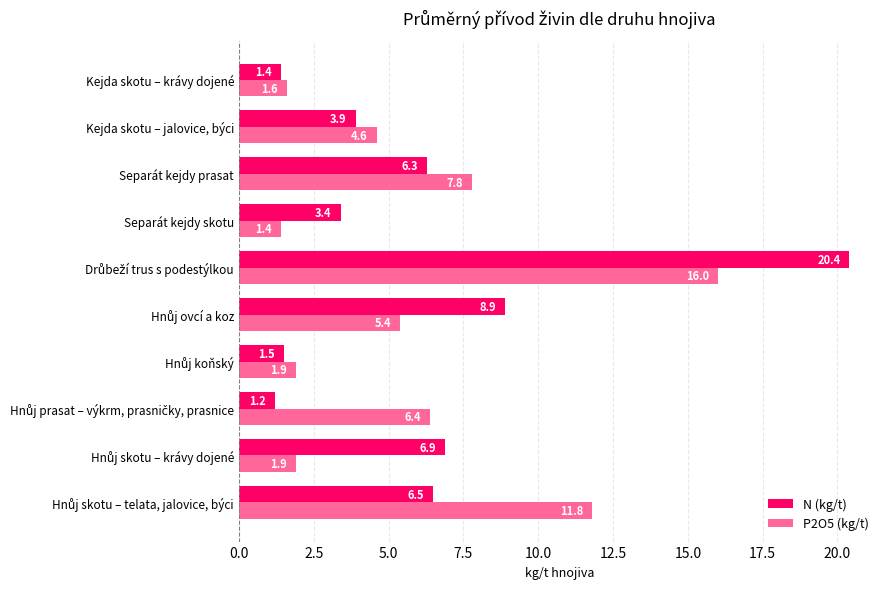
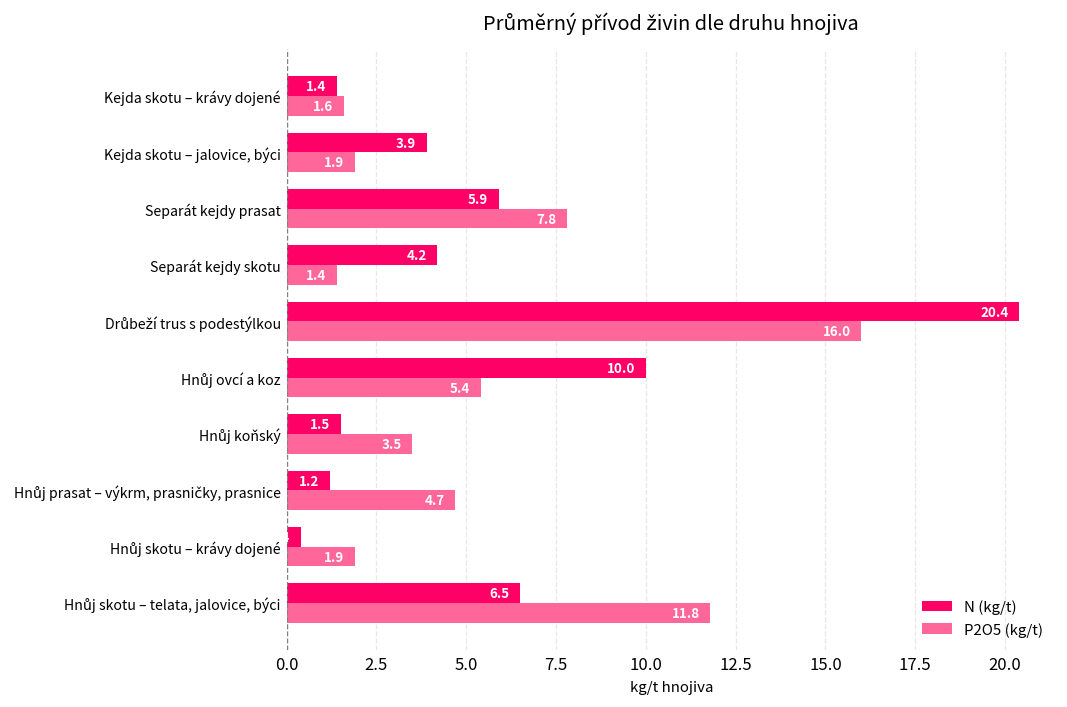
  {
    "N (kg/t)": {
      "Kejda skotu – krávy dojené": 1.4,
      "Kejda skotu – jalovice, býci": 3.9,
-     "Separát kejdy prasat": 6.3,
-     "Separát kejdy skotu": 3.4,
+     "Separát kejdy prasat": 5.9,
+     "Separát kejdy skotu": 4.2,
      "Drůbeží trus s podestýlkou": 20.4,
-     "Hnůj ovcí a koz": 8.9,
+     "Hnůj ovcí a koz": 10.0,
      "Hnůj koňský": 1.5,
      "Hnůj prasat – výkrm, prasničky, prasnice": 1.2,
-     "Hnůj skotu – krávy dojené": 6.9,
+     "Hnůj skotu – krávy dojené": 0.4,
      "Hnůj skotu – telata, jalovice, býci": 6.5
    },
    "P2O5 (kg/t)": {
      "Kejda skotu – krávy dojené": 1.6,
-     "Kejda skotu – jalovice, býci": 4.6,
+     "Kejda skotu – jalovice, býci": 1.9,
      "Separát kejdy prasat": 7.8,
      "Separát kejdy skotu": 1.4,
      "Drůbeží trus s podestýlkou": 16.0,
      "Hnůj ovcí a koz": 5.4,
-     "Hnůj koňský": 1.9,
-     "Hnůj prasat – výkrm, prasničky, prasnice": 6.4,
+     "Hnůj koňský": 3.5,
+     "Hnůj prasat – výkrm, prasničky, prasnice": 4.7,
      "Hnůj skotu – krávy dojené": 1.9,
      "Hnůj skotu – telata, jalovice, býci": 11.8
    }
  }
